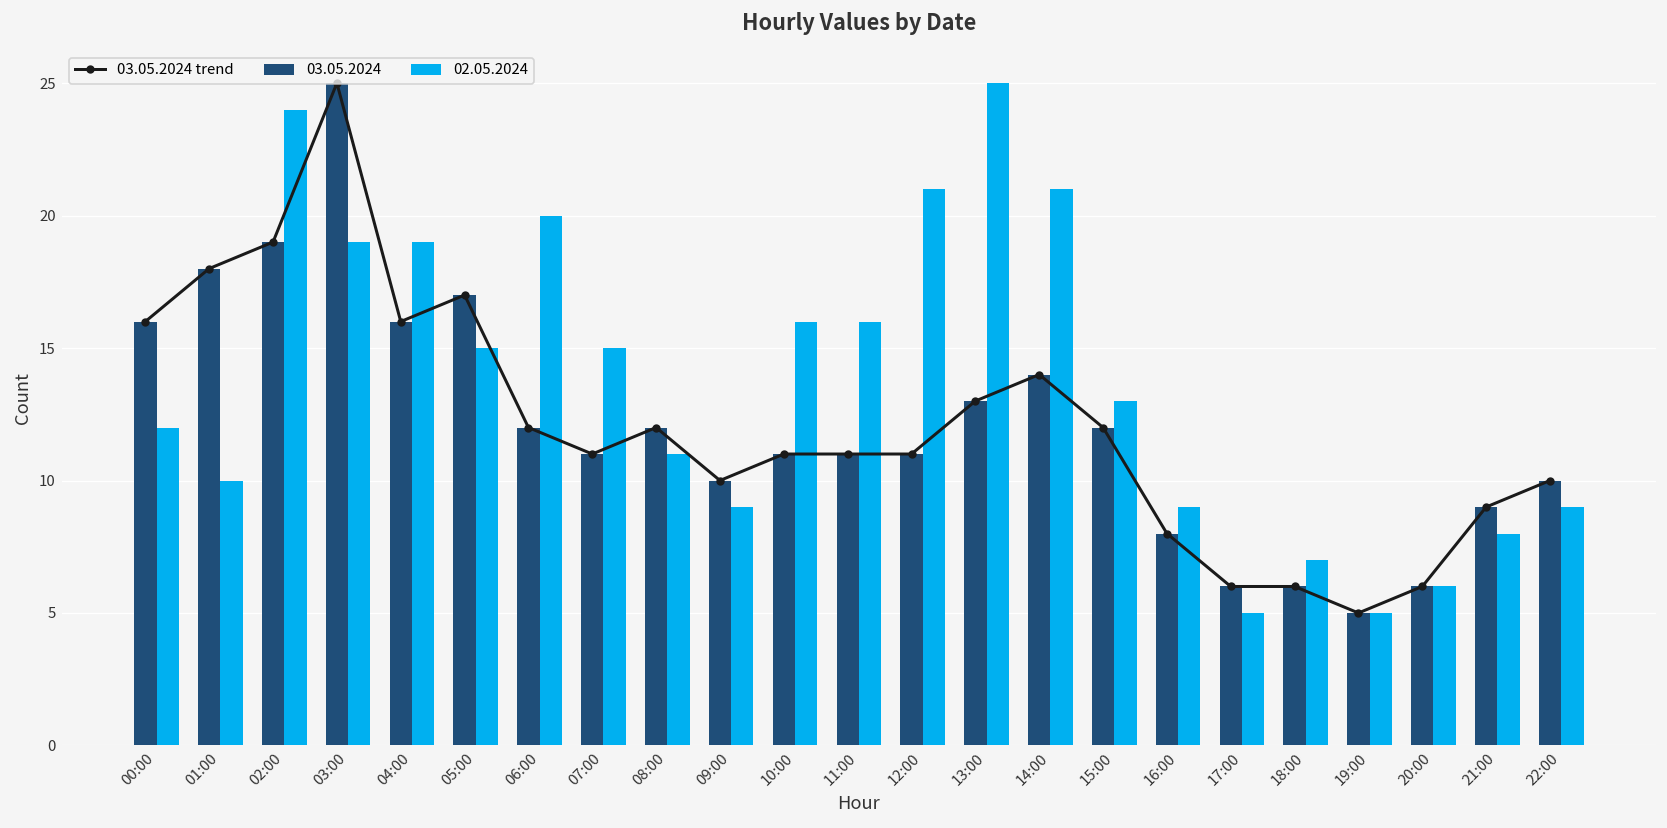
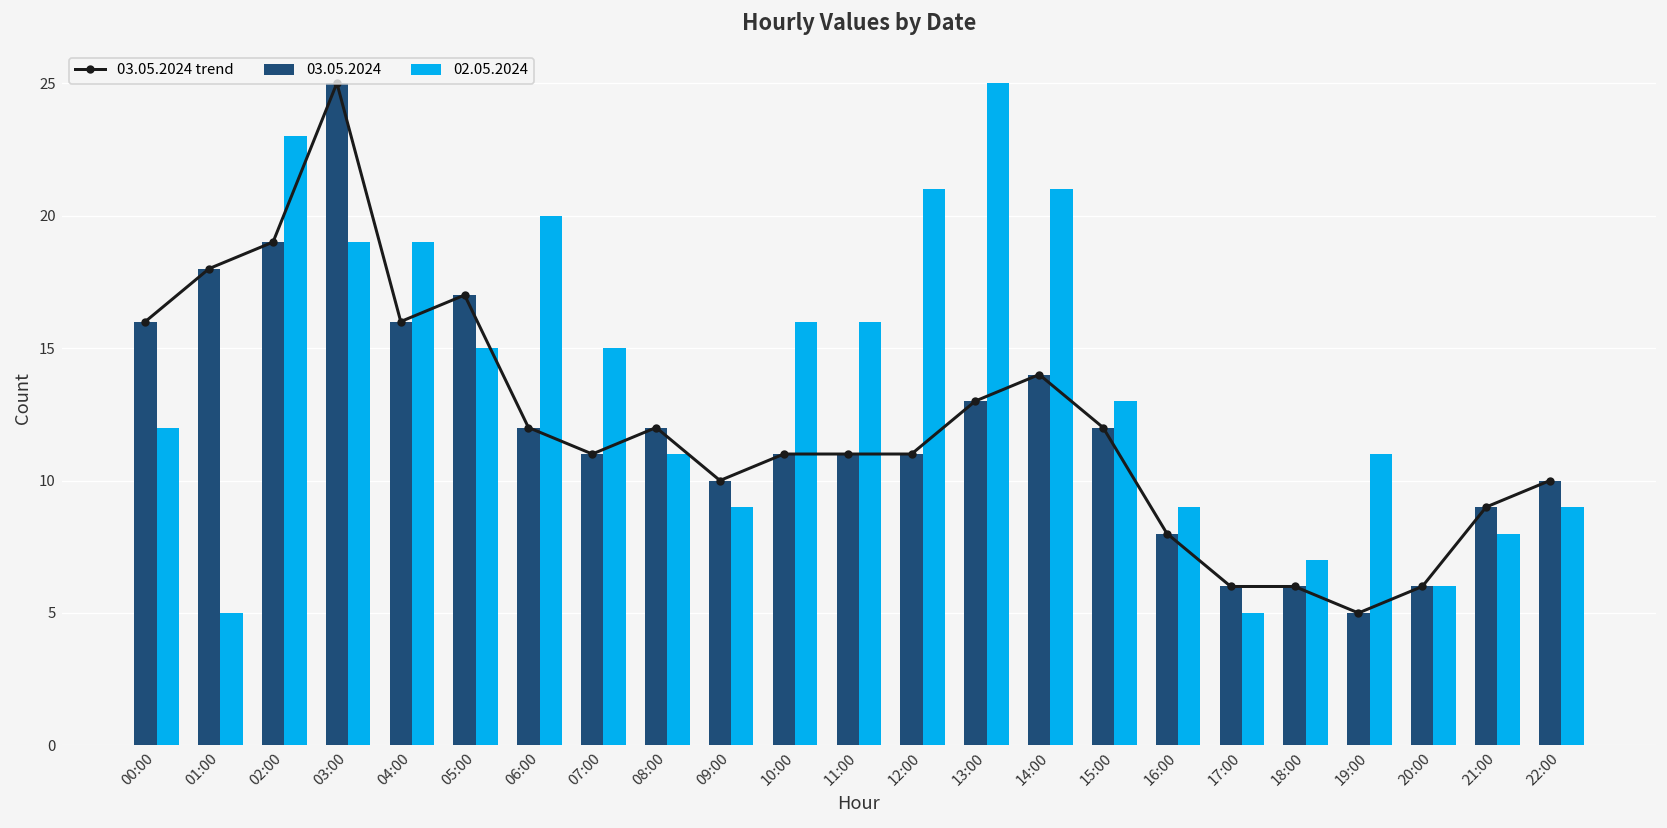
  {
    "03.05.2024": {
      "00:00": 16,
      "01:00": 18,
      "02:00": 19,
      "04:00": 16,
      "05:00": 17,
      "06:00": 12,
      "07:00": 11,
      "08:00": 12,
      "09:00": 10,
      "10:00": 11,
      "11:00": 11,
      "12:00": 11,
      "13:00": 13,
      "14:00": 14,
      "15:00": 12,
      "16:00": 8,
      "17:00": 6,
      "18:00": 6,
      "19:00": 5,
      "20:00": 6,
      "21:00": 9,
      "22:00": 10
    },
    "02.05.2024": {
      "00:00": 12,
-     "01:00": 10,
-     "02:00": 24,
+     "01:00": 5,
+     "02:00": 23,
      "03:00": 19,
      "04:00": 19,
      "05:00": 15,
      "06:00": 20,
      "07:00": 15,
      "08:00": 11,
      "09:00": 9,
      "10:00": 16,
      "11:00": 16,
      "12:00": 21,
      "13:00": 25,
      "14:00": 21,
      "15:00": 13,
      "16:00": 9,
      "17:00": 5,
      "18:00": 7,
-     "19:00": 5,
+     "19:00": 11,
      "20:00": 6,
      "21:00": 8,
      "22:00": 9
    }
  }
